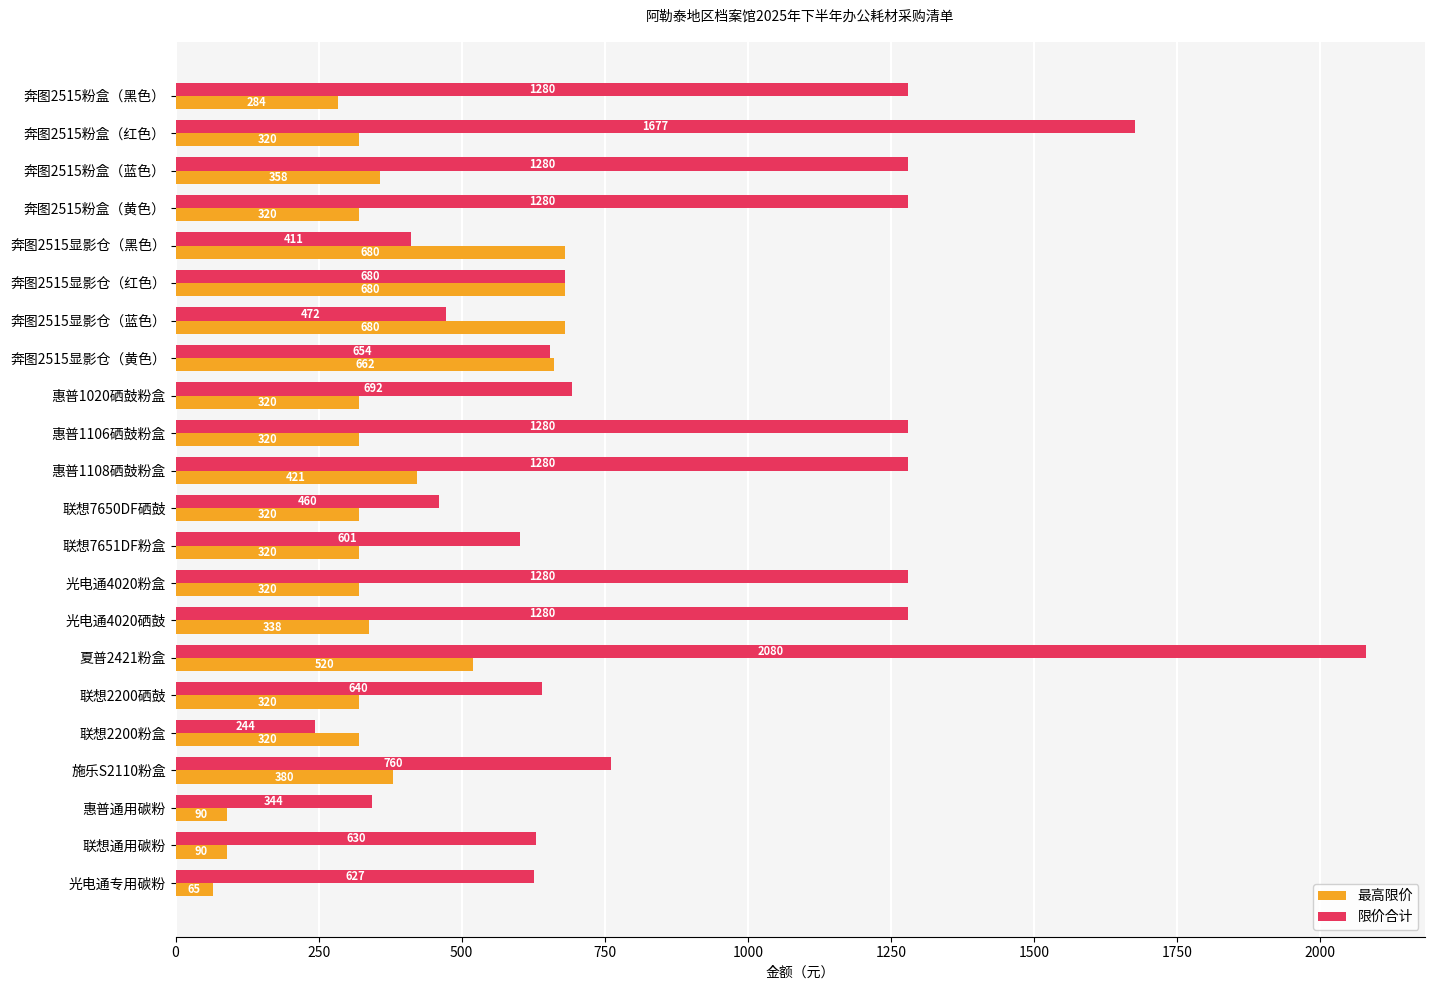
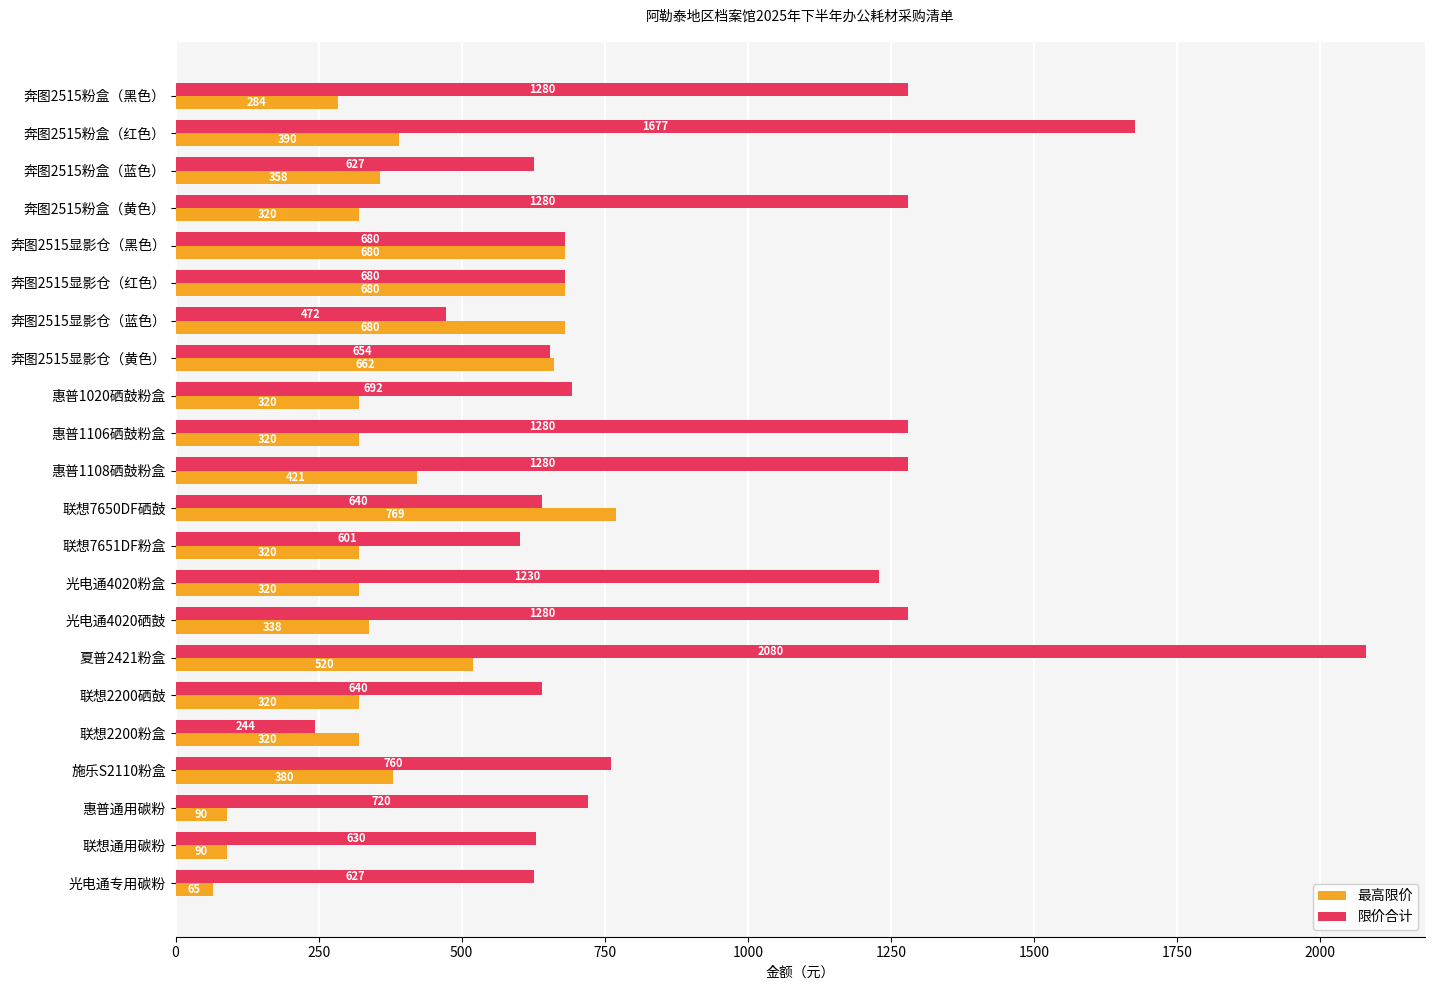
  {
    "最高限价": {
      "奔图2515粉盒（黑色）": 284,
-     "奔图2515粉盒（红色）": 320,
+     "奔图2515粉盒（红色）": 390,
      "奔图2515粉盒（蓝色）": 358,
      "奔图2515粉盒（黄色）": 320,
      "奔图2515显影仓（黑色）": 680,
      "奔图2515显影仓（红色）": 680,
      "奔图2515显影仓（蓝色）": 680,
      "奔图2515显影仓（黄色）": 662,
      "惠普1020硒鼓粉盒": 320,
      "惠普1106硒鼓粉盒": 320,
      "惠普1108硒鼓粉盒": 421,
-     "联想7650DF硒鼓": 320,
+     "联想7650DF硒鼓": 769,
      "联想7651DF粉盒": 320,
      "光电通4020粉盒": 320,
      "光电通4020硒鼓": 338,
      "夏普2421粉盒": 520,
      "联想2200硒鼓": 320,
      "联想2200粉盒": 320,
      "施乐S2110粉盒": 380,
      "惠普通用碳粉": 90,
      "联想通用碳粉": 90,
      "光电通专用碳粉": 65
    },
    "限价合计": {
      "奔图2515粉盒（黑色）": 1280,
      "奔图2515粉盒（红色）": 1677,
-     "奔图2515粉盒（蓝色）": 1280,
+     "奔图2515粉盒（蓝色）": 627,
      "奔图2515粉盒（黄色）": 1280,
-     "奔图2515显影仓（黑色）": 411,
+     "奔图2515显影仓（黑色）": 680,
      "奔图2515显影仓（红色）": 680,
      "奔图2515显影仓（蓝色）": 472,
      "奔图2515显影仓（黄色）": 654,
      "惠普1020硒鼓粉盒": 692,
      "惠普1106硒鼓粉盒": 1280,
      "惠普1108硒鼓粉盒": 1280,
-     "联想7650DF硒鼓": 460,
+     "联想7650DF硒鼓": 640,
      "联想7651DF粉盒": 601,
-     "光电通4020粉盒": 1280,
+     "光电通4020粉盒": 1230,
      "光电通4020硒鼓": 1280,
      "夏普2421粉盒": 2080,
      "联想2200硒鼓": 640,
      "联想2200粉盒": 244,
      "施乐S2110粉盒": 760,
-     "惠普通用碳粉": 344,
+     "惠普通用碳粉": 720,
      "联想通用碳粉": 630,
      "光电通专用碳粉": 627
    }
  }
